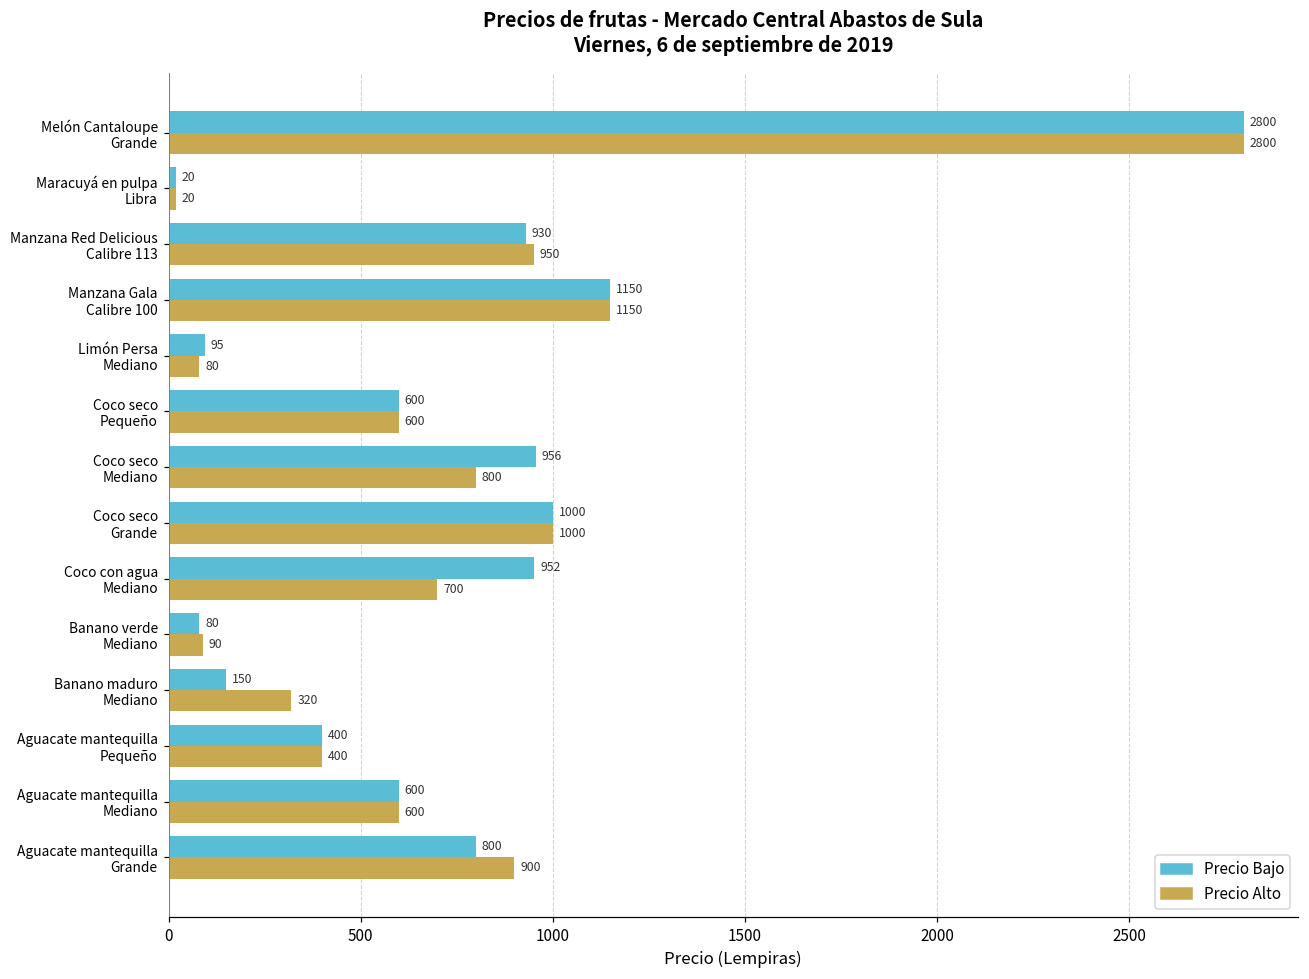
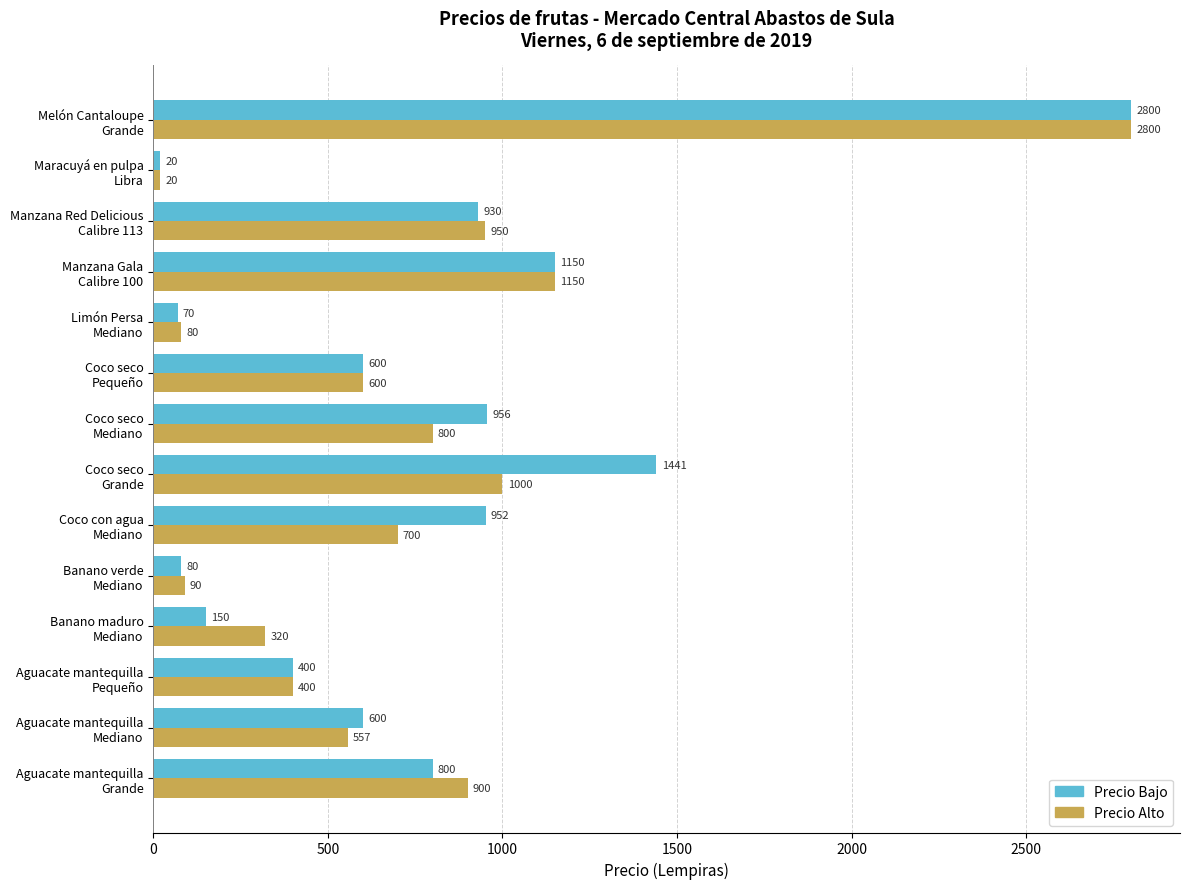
  {
    "Precio Bajo": {
      "Melón Cantaloupe Grande": 2800,
      "Maracuyá en pulpa Libra": 20,
      "Manzana Red Delicious Calibre 113": 930,
      "Manzana Gala Calibre 100": 1150,
-     "Limón Persa Mediano": 95,
+     "Limón Persa Mediano": 70,
      "Coco seco Pequeño": 600,
      "Coco seco Mediano": 956,
-     "Coco seco Grande": 1000,
+     "Coco seco Grande": 1441,
      "Coco con agua Mediano": 952,
      "Banano verde Mediano": 80,
      "Banano maduro Mediano": 150,
      "Aguacate mantequilla Pequeño": 400,
      "Aguacate mantequilla Mediano": 600,
      "Aguacate mantequilla Grande": 800
    },
    "Precio Alto": {
      "Melón Cantaloupe Grande": 2800,
      "Maracuyá en pulpa Libra": 20,
      "Manzana Red Delicious Calibre 113": 950,
      "Manzana Gala Calibre 100": 1150,
      "Limón Persa Mediano": 80,
      "Coco seco Pequeño": 600,
      "Coco seco Mediano": 800,
      "Coco seco Grande": 1000,
      "Coco con agua Mediano": 700,
      "Banano verde Mediano": 90,
      "Banano maduro Mediano": 320,
      "Aguacate mantequilla Pequeño": 400,
-     "Aguacate mantequilla Mediano": 600,
+     "Aguacate mantequilla Mediano": 557,
      "Aguacate mantequilla Grande": 900
    }
  }
